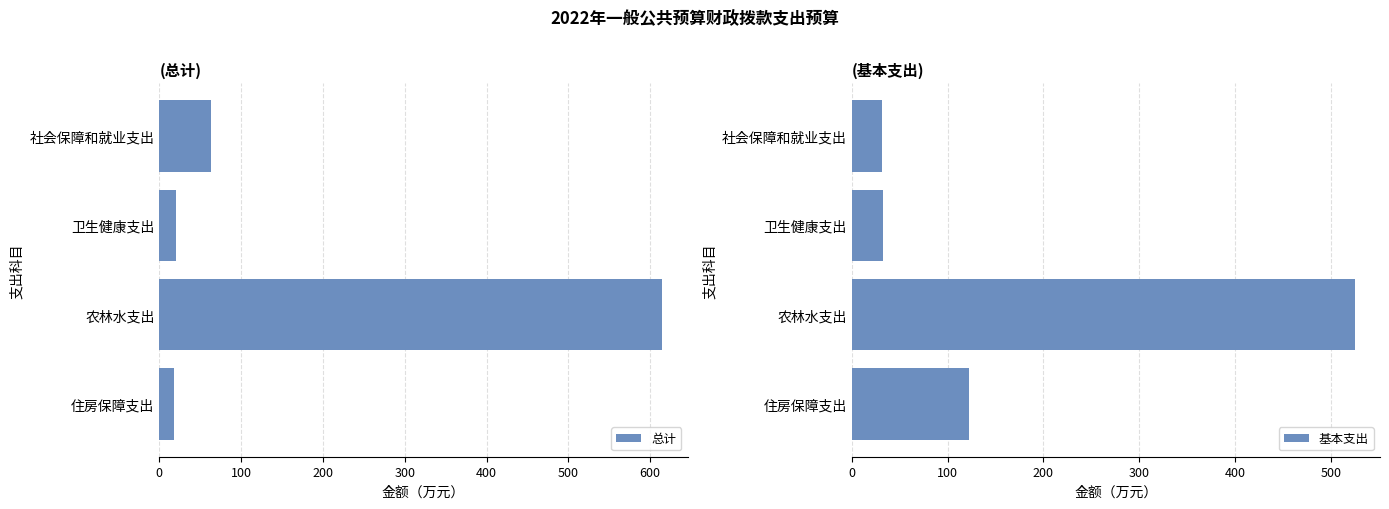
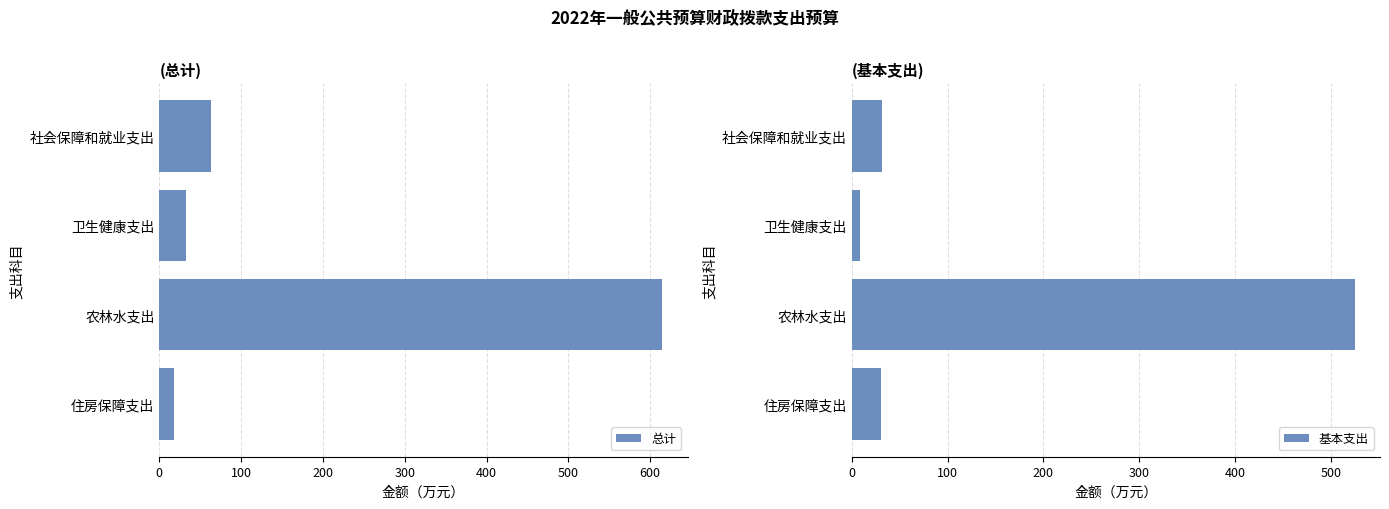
  {
    "(总计)": {
      "社会保障和就业支出": 60,
-     "卫生健康支出": 20,
+     "卫生健康支出": 30,
      "农林水支出": 610,
      "住房保障支出": 20
    },
    "(基本支出)": {
      "社会保障和就业支出": 30,
-     "卫生健康支出": 30,
+     "卫生健康支出": 10,
      "农林水支出": 520,
-     "住房保障支出": 120
+     "住房保障支出": 30
    }
  }
